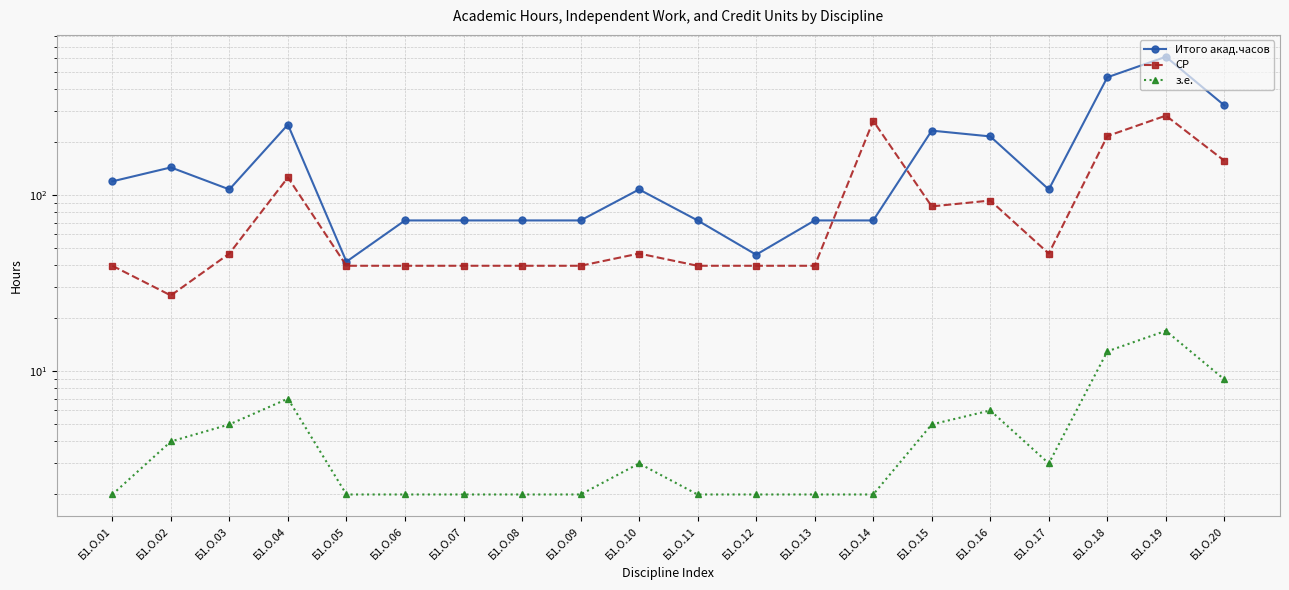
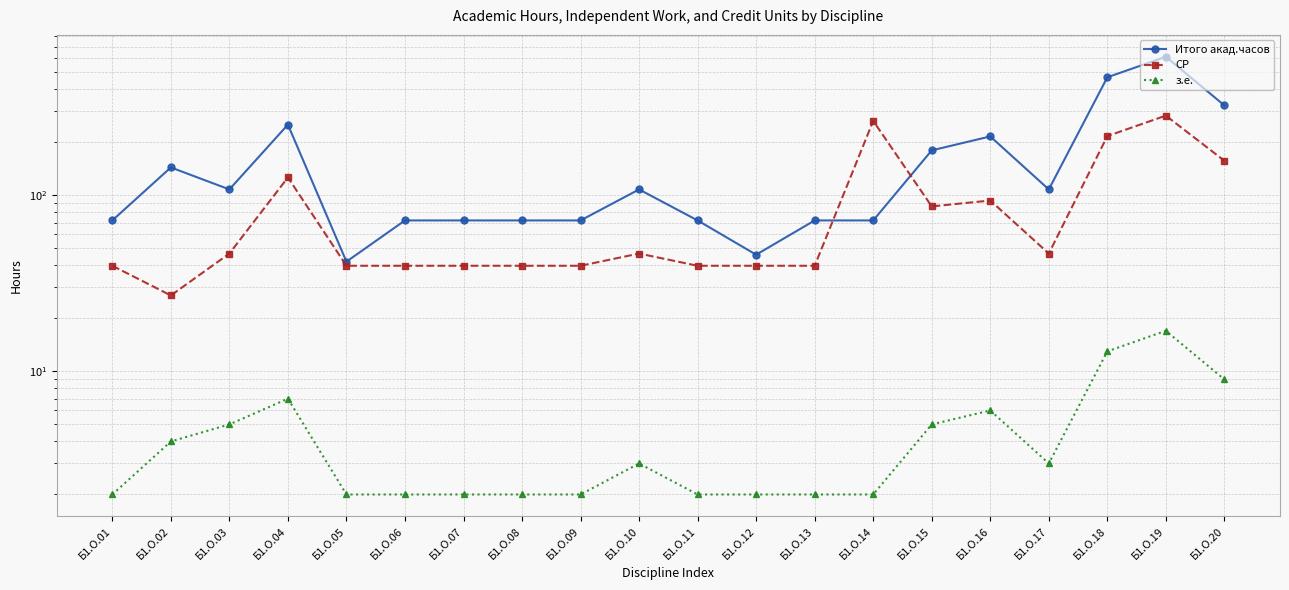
  {
    "Итого акад.часов": {
-     "Б1.О.01": 120,
+     "Б1.О.01": 72,
      "Б1.О.02": 140,
      "Б1.О.03": 110,
      "Б1.О.04": 250,
      "Б1.О.05": 42,
      "Б1.О.06": 72,
      "Б1.О.07": 72,
      "Б1.О.08": 72,
      "Б1.О.09": 72,
      "Б1.О.10": 110,
      "Б1.О.11": 72,
      "Б1.О.12": 46,
      "Б1.О.13": 72,
      "Б1.О.14": 72,
-     "Б1.О.15": 230,
+     "Б1.О.15": 180,
      "Б1.О.16": 220,
      "Б1.О.17": 110,
      "Б1.О.18": 470,
      "Б1.О.20": 320
    },
    "СР": {
      "Б1.О.01": 40,
      "Б1.О.02": 27,
      "Б1.О.03": 47,
      "Б1.О.04": 130,
      "Б1.О.05": 40,
      "Б1.О.06": 40,
      "Б1.О.07": 40,
      "Б1.О.08": 40,
      "Б1.О.09": 40,
      "Б1.О.10": 47,
      "Б1.О.11": 40,
      "Б1.О.12": 40,
      "Б1.О.13": 40,
      "Б1.О.14": 260,
      "Б1.О.15": 90,
      "Б1.О.16": 90,
      "Б1.О.17": 47,
      "Б1.О.18": 220,
      "Б1.О.19": 280,
      "Б1.О.20": 160
    },
    "з.е.": {
      "Б1.О.01": 2,
      "Б1.О.02": 4,
      "Б1.О.03": 5,
      "Б1.О.04": 7,
      "Б1.О.05": 2,
      "Б1.О.06": 2,
      "Б1.О.07": 2,
      "Б1.О.08": 2,
      "Б1.О.09": 2,
      "Б1.О.10": 3,
      "Б1.О.11": 2,
      "Б1.О.12": 2,
      "Б1.О.13": 2,
      "Б1.О.14": 2,
      "Б1.О.15": 5,
      "Б1.О.16": 6,
      "Б1.О.17": 3,
      "Б1.О.18": 13,
      "Б1.О.19": 17,
      "Б1.О.20": 9
    }
  }
